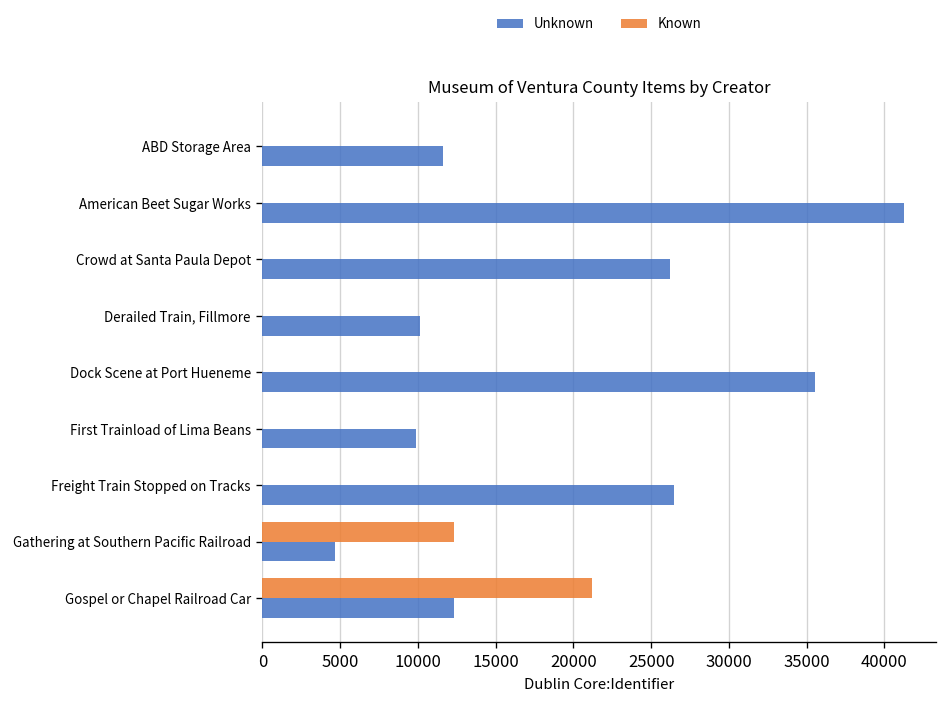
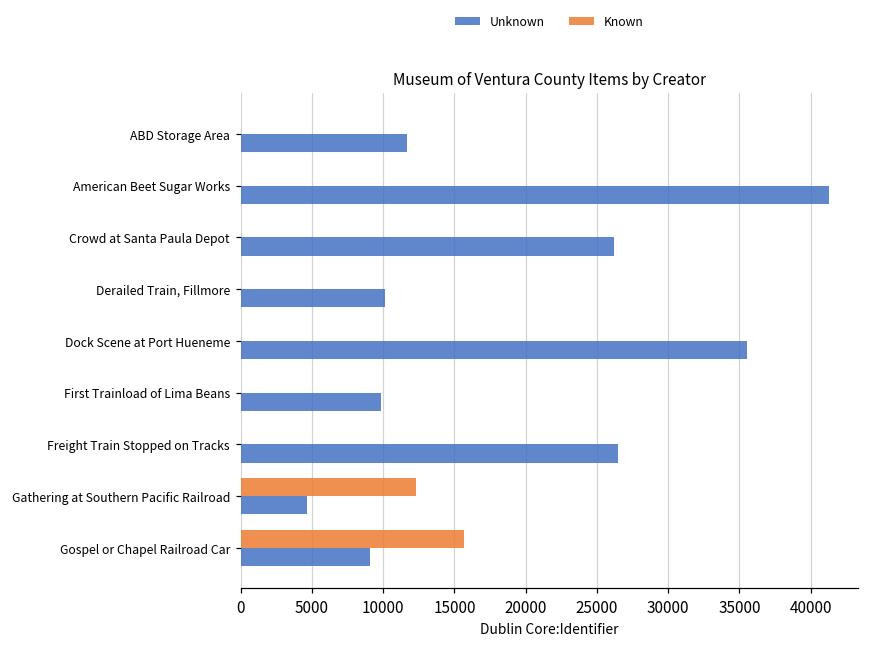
  {
    "Unknown": {
      "ABD Storage Area": 11600,
      "American Beet Sugar Works": 41300,
      "Crowd at Santa Paula Depot": 26200,
      "Derailed Train, Fillmore": 10100,
      "Dock Scene at Port Hueneme": 35500,
      "First Trainload of Lima Beans": 9900,
      "Freight Train Stopped on Tracks": 26400,
      "Gathering at Southern Pacific Railroad": 4600,
-     "Gospel or Chapel Railroad Car": 12300
+     "Gospel or Chapel Railroad Car": 9100
    },
    "Known": {
      "ABD Storage Area": 0,
      "American Beet Sugar Works": 0,
      "Crowd at Santa Paula Depot": 0,
      "Derailed Train, Fillmore": 0,
      "Dock Scene at Port Hueneme": 0,
      "First Trainload of Lima Beans": 0,
      "Freight Train Stopped on Tracks": 0,
      "Gathering at Southern Pacific Railroad": 12300,
-     "Gospel or Chapel Railroad Car": 21200
+     "Gospel or Chapel Railroad Car": 15700
    }
  }
